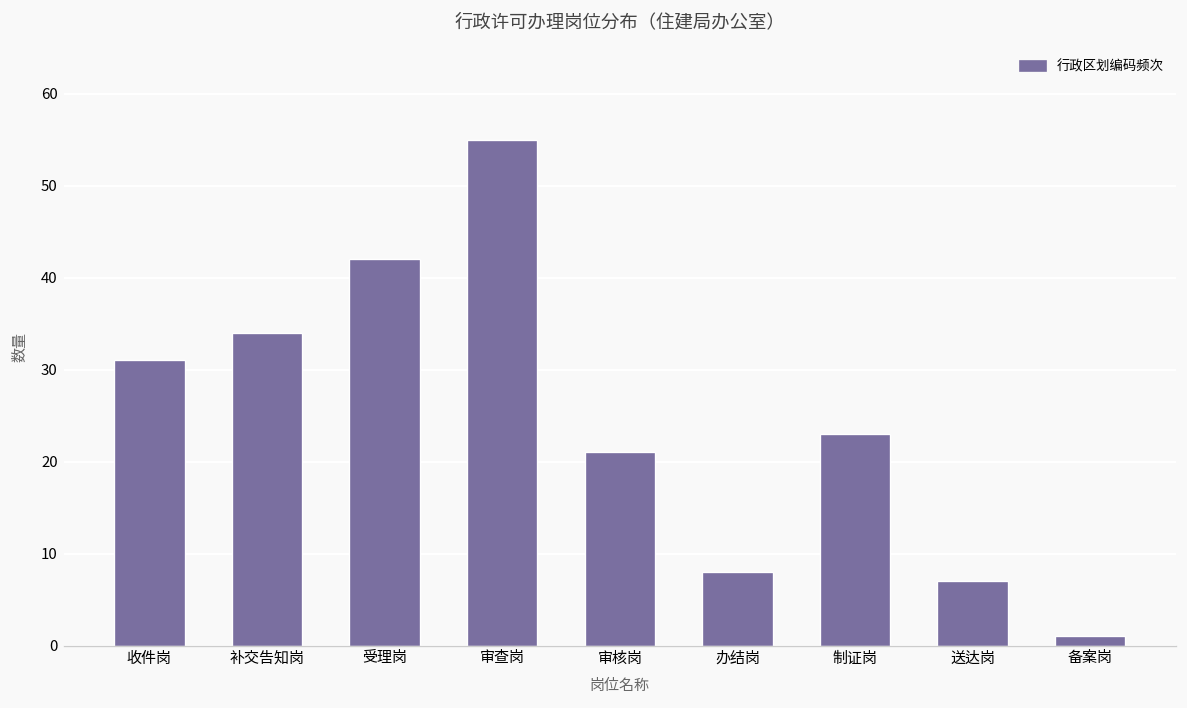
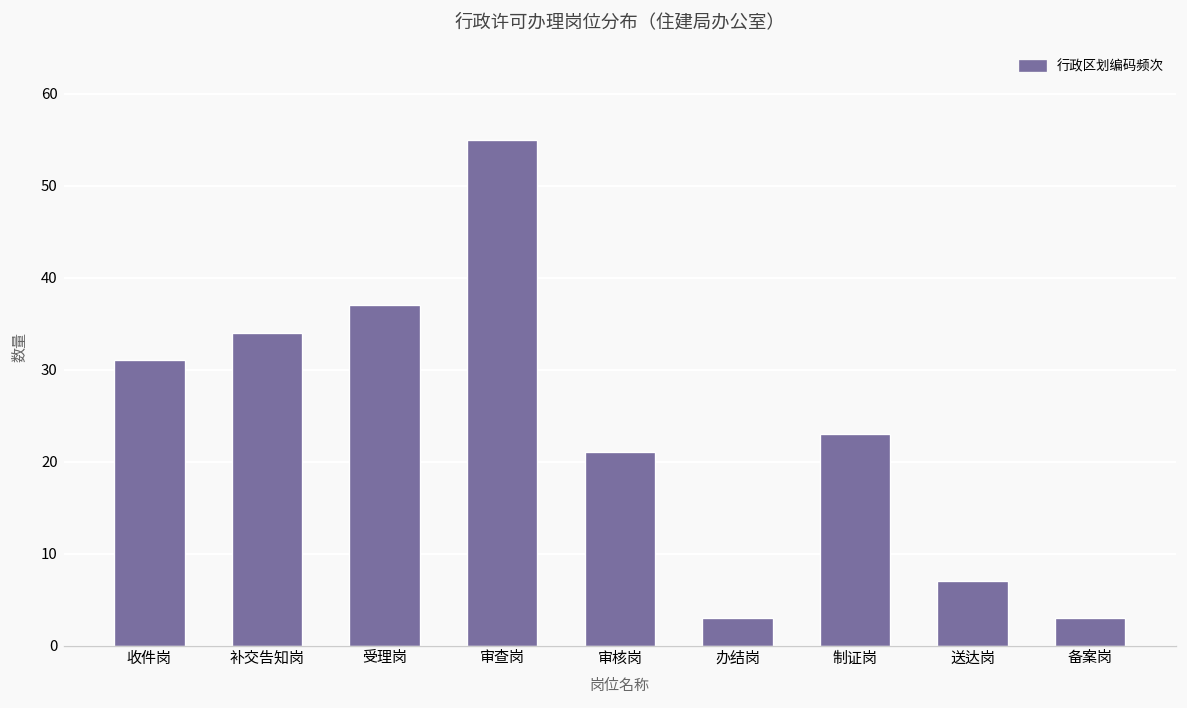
  {
    "收件岗": 31,
    "补交告知岗": 34,
-   "受理岗": 42,
+   "受理岗": 37,
    "审查岗": 55,
    "审核岗": 21,
-   "办结岗": 8,
+   "办结岗": 3,
    "制证岗": 23,
    "送达岗": 7,
-   "备案岗": 1
+   "备案岗": 3
  }
